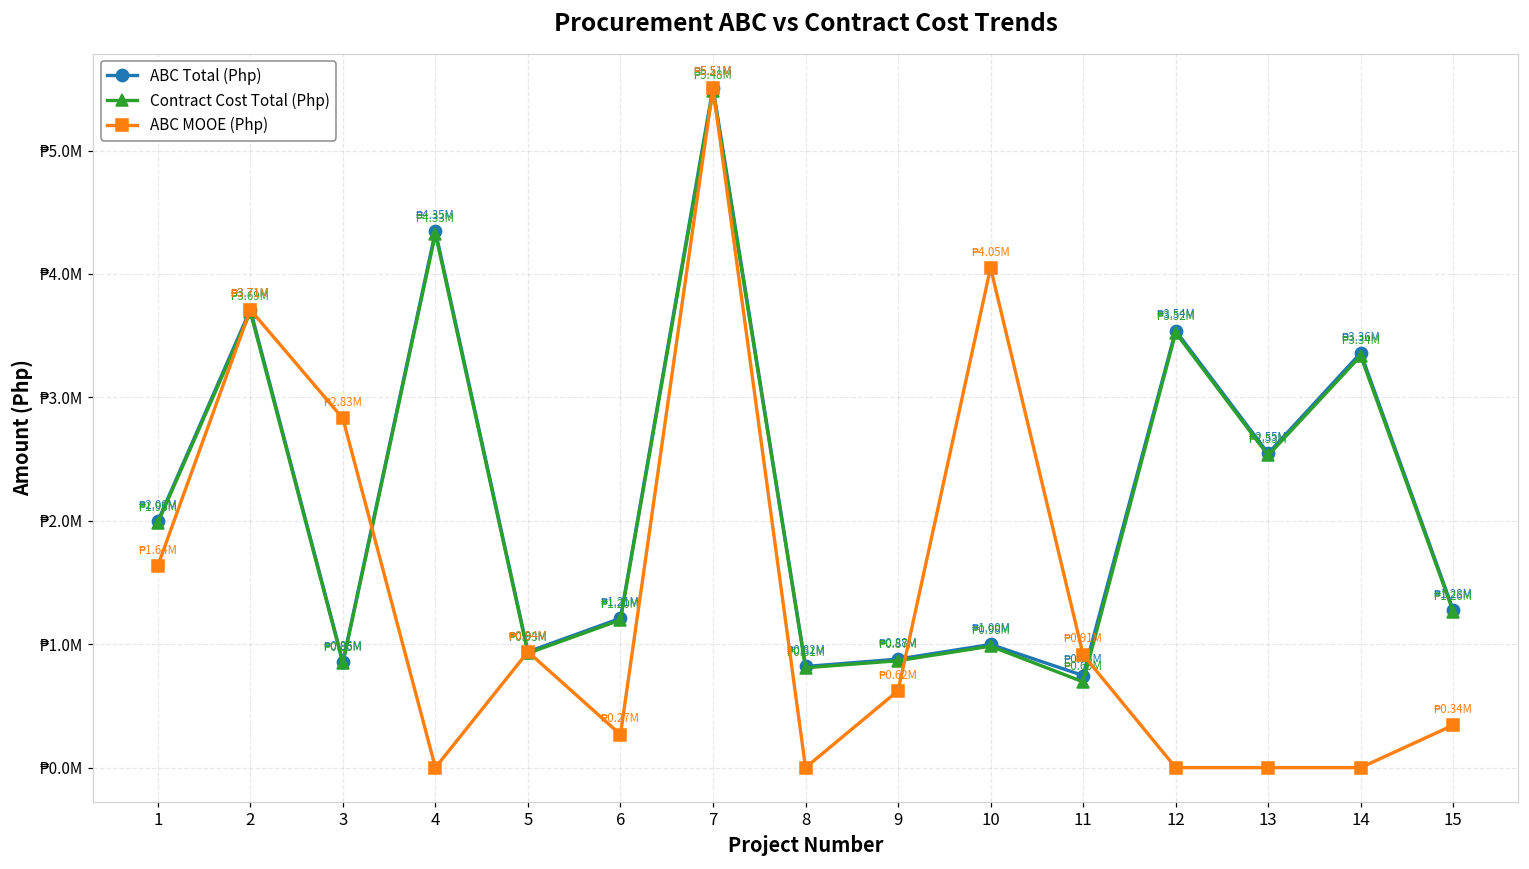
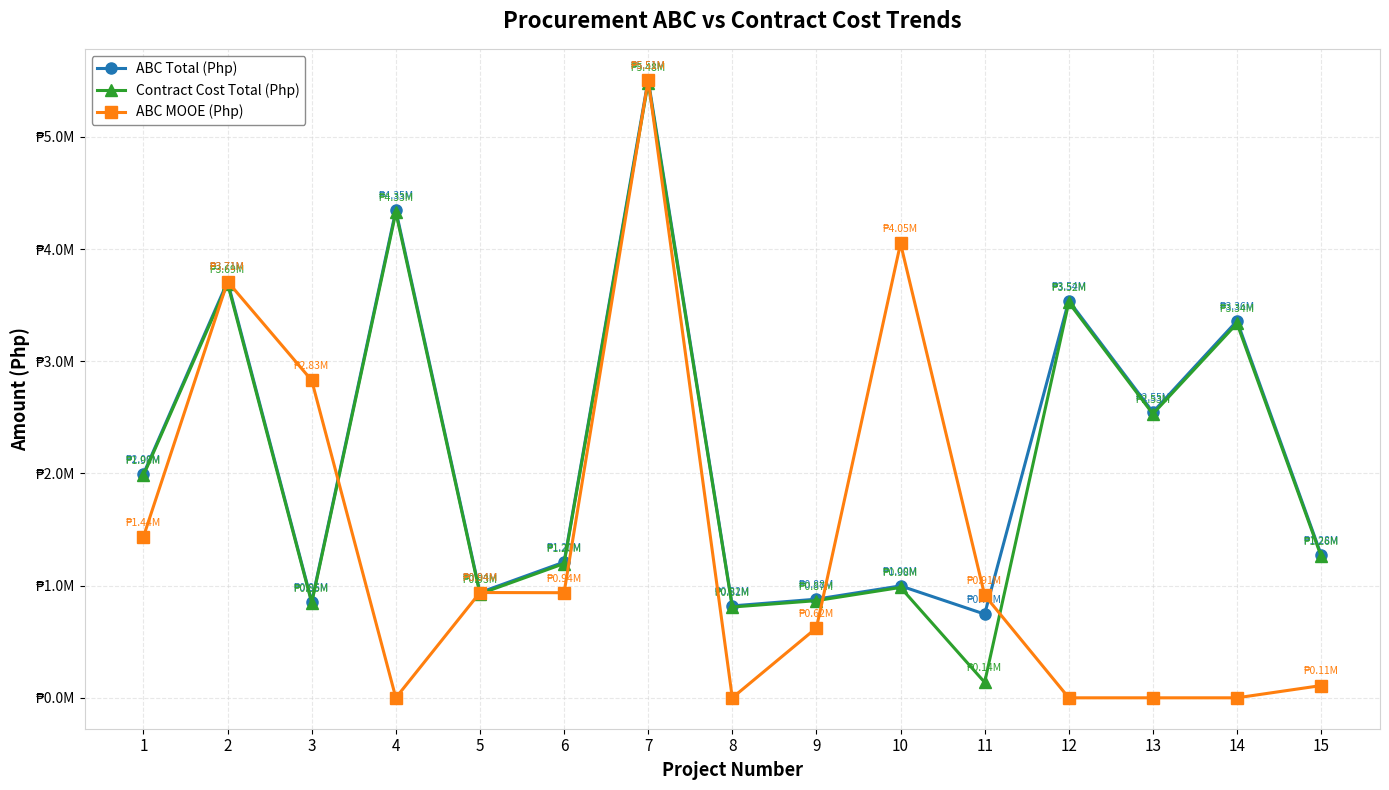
  {
    "Contract Cost Total (Php)": {
-     "11": "0.69M"
+     "11": "0.14M"
    },
    "ABC MOOE (Php)": {
-     "1": "1.64M",
+     "1": "1.44M",
      "3": "2.83M",
-     "6": "0.27M",
+     "6": "0.94M",
      "9": "0.62M",
      "10": "4.05M",
      "11": "0.91M",
-     "15": "0.34M"
+     "15": "0.11M"
    }
  }
